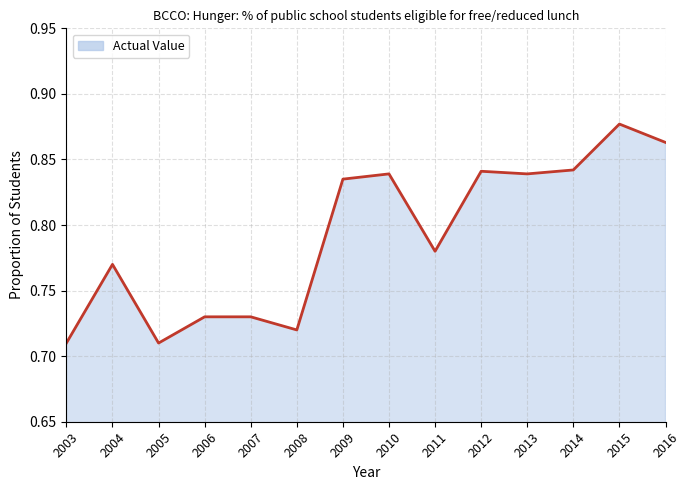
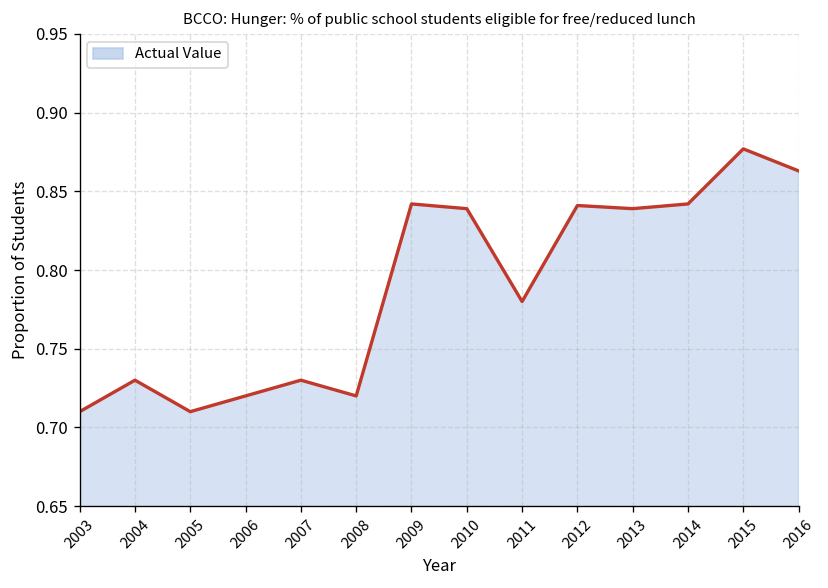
  {
    "2003": 0.710,
-   "2004": 0.77,
+   "2004": 0.73,
    "2005": 0.710,
-   "2006": 0.73,
+   "2006": 0.72,
    "2007": 0.730,
    "2008": 0.720,
-   "2009": 0.835,
+   "2009": 0.842,
    "2010": 0.839,
    "2011": 0.780,
    "2012": 0.841,
    "2013": 0.839,
    "2014": 0.842,
    "2015": 0.877,
    "2016": 0.863
  }
